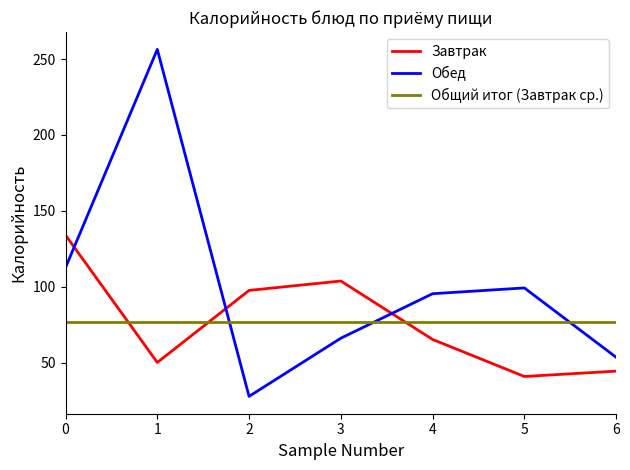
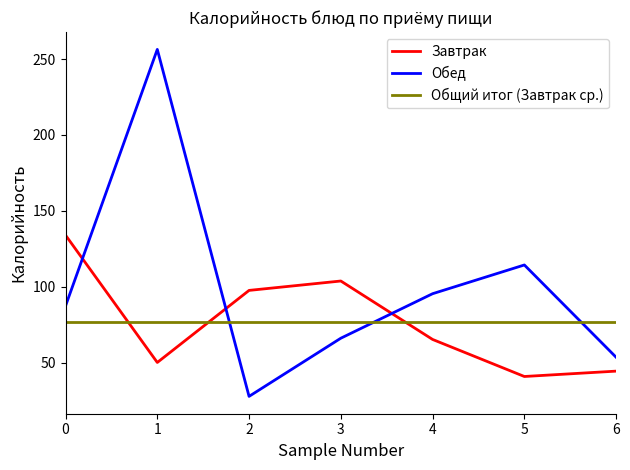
  {
    "Завтрак": {
      "0": 134,
      "1": 50,
      "2": 98,
      "3": 104,
      "4": 65,
      "5": 41,
      "6": 44
    },
    "Обед": {
-     "0": 113,
+     "0": 87,
      "1": 256,
      "2": 28,
      "3": 66,
      "4": 95,
-     "5": 99,
+     "5": 114,
      "6": 54
    },
    "Общий итог (Завтрак ср.)": {
      "0": 77,
      "1": 77,
      "2": 77,
      "3": 77,
      "4": 77,
      "5": 77,
      "6": 77
    }
  }
